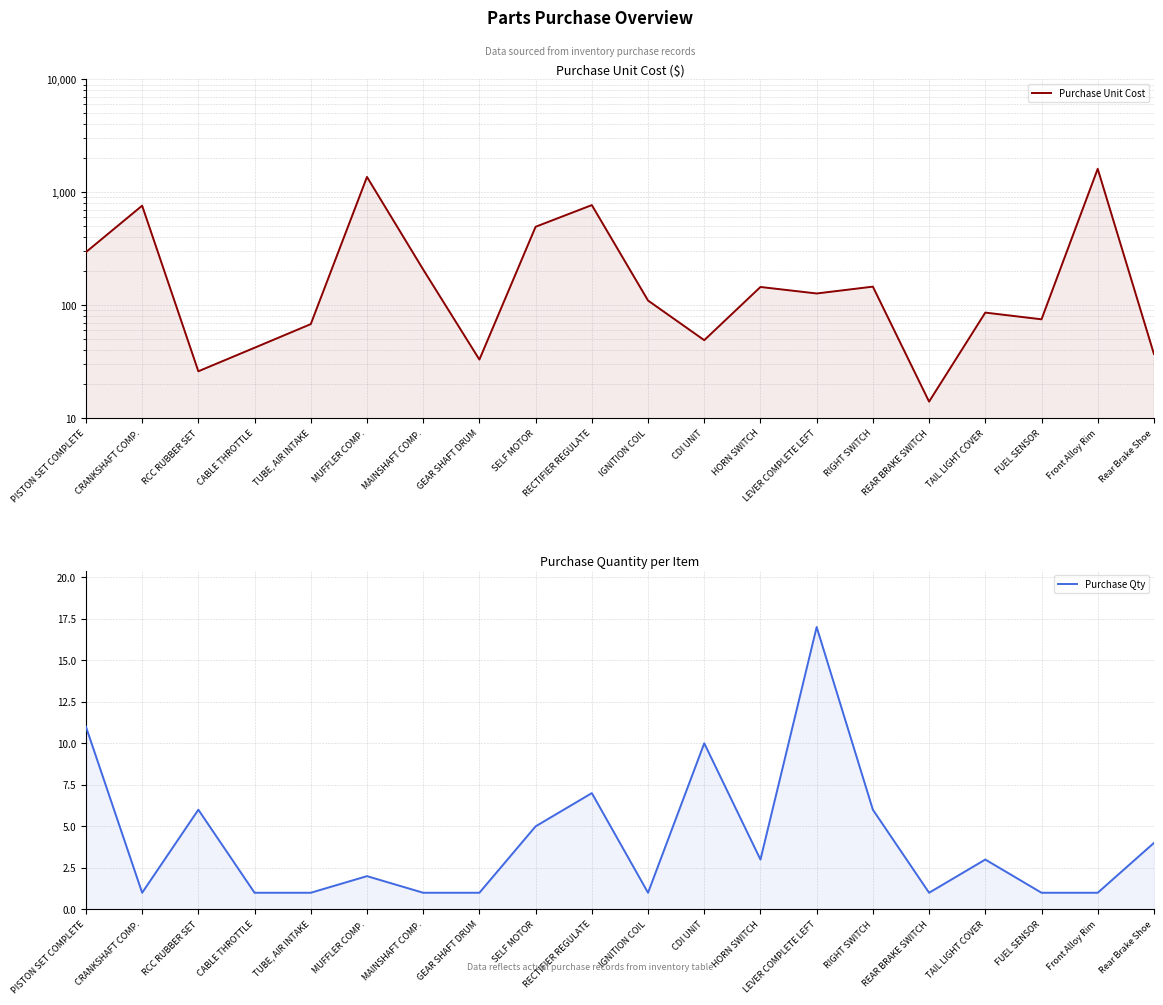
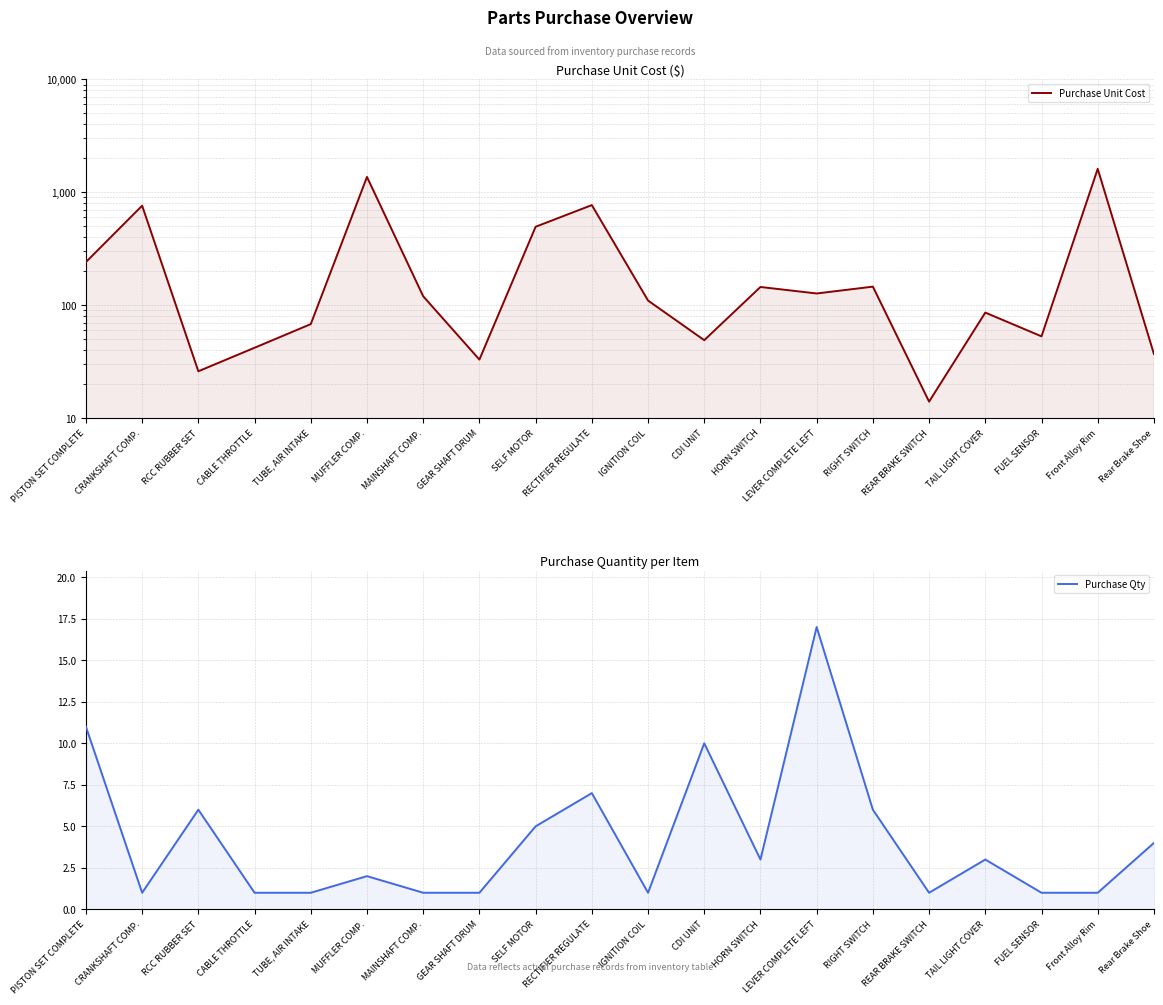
  {
    "Purchase Unit Cost ($)": {
-     "PISTON SET COMPLETE": "300",
+     "PISTON SET COMPLETE": "240",
      "CRANKSHAFT COMP.": "800",
      "RCC RUBBER SET": "26",
      "CABLE THROTTLE": "42",
      "TUBE, AIR INTAKE": "70",
      "MUFFLER COMP.": "1,400",
-     "MAINSHAFT COMP.": "210",
+     "MAINSHAFT COMP.": "120",
      "GEAR SHAFT DRUM": "33",
      "SELF MOTOR": "500",
      "RECTIFIER REGULATE": "800",
      "IGNITION COIL": "110",
      "CDI UNIT": "49",
      "HORN SWITCH": "150",
      "LEVER COMPLETE LEFT": "130",
      "RIGHT SWITCH": "150",
      "REAR BRAKE SWITCH": "14",
      "TAIL LIGHT COVER": "90",
-     "FUEL SENSOR": "80",
+     "FUEL SENSOR": "50",
      "Front Alloy Rim": "1,600",
      "Rear Brake Shoe": "37"
    },
    "Purchase Quantity per Item": {
      "PISTON SET COMPLETE": "11.0",
      "CRANKSHAFT COMP.": "1.0",
      "RCC RUBBER SET": "6.0",
      "CABLE THROTTLE": "1.0",
      "TUBE, AIR INTAKE": "1.0",
      "MUFFLER COMP.": "2.0",
      "MAINSHAFT COMP.": "1.0",
      "GEAR SHAFT DRUM": "1.0",
      "SELF MOTOR": "5.0",
      "RECTIFIER REGULATE": "7.0",
      "IGNITION COIL": "1.0",
      "CDI UNIT": "10.0",
      "HORN SWITCH": "3.0",
      "LEVER COMPLETE LEFT": "17.0",
      "RIGHT SWITCH": "6.0",
      "REAR BRAKE SWITCH": "1.0",
      "TAIL LIGHT COVER": "3.0",
      "FUEL SENSOR": "1.0",
      "Front Alloy Rim": "1.0",
      "Rear Brake Shoe": "4.0"
    }
  }
